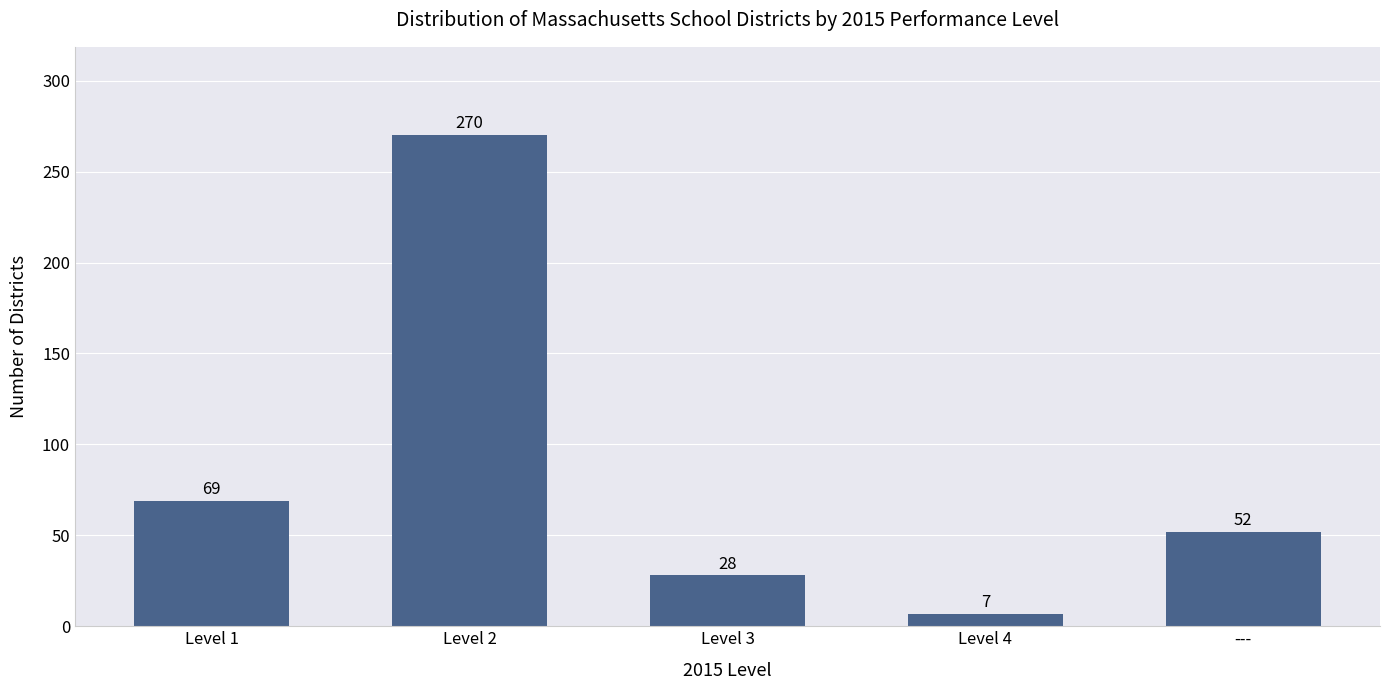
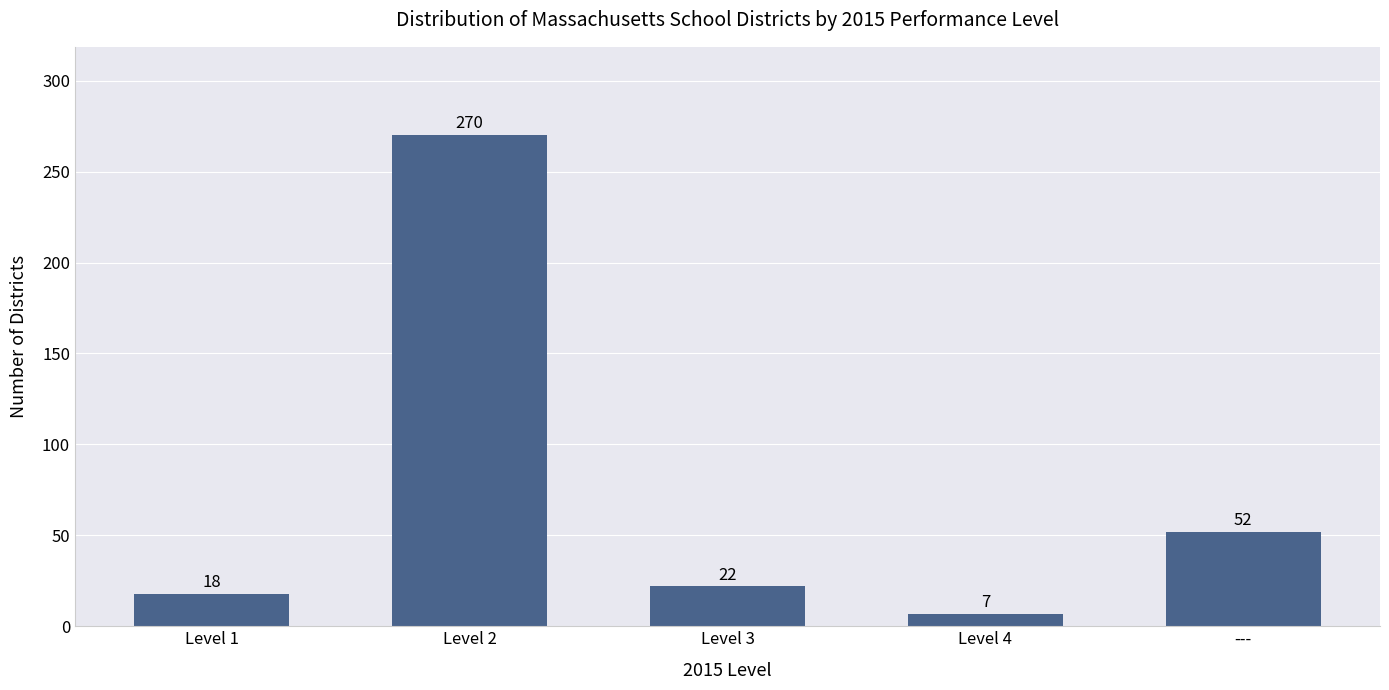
  {
-   "Level 1": 69,
+   "Level 1": 18,
    "Level 2": 270,
-   "Level 3": 28,
+   "Level 3": 22,
    "Level 4": 7,
    "---": 52
  }
